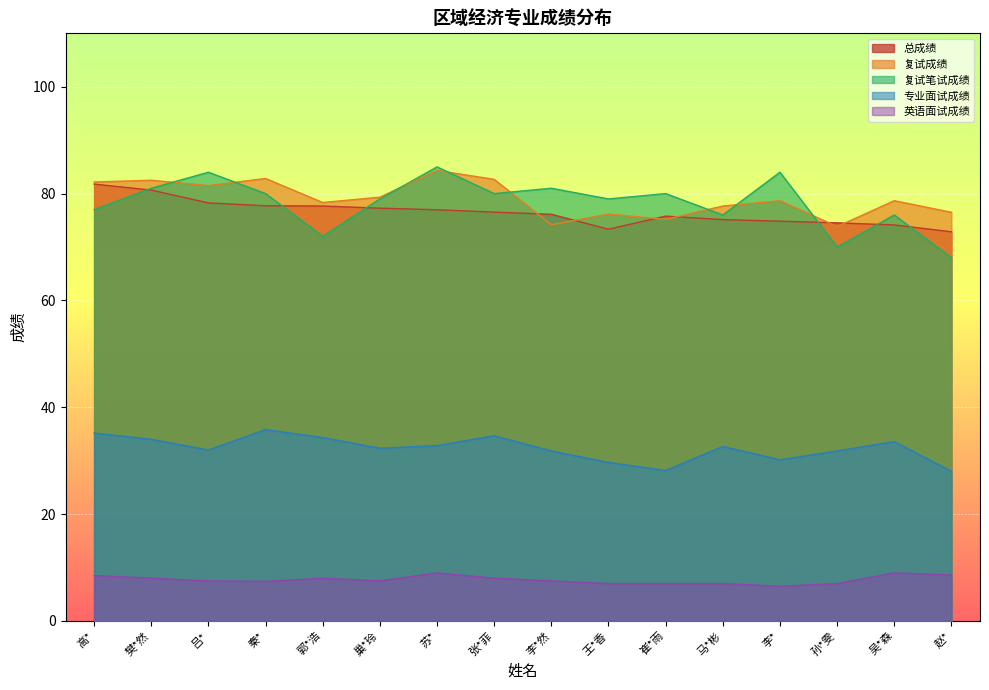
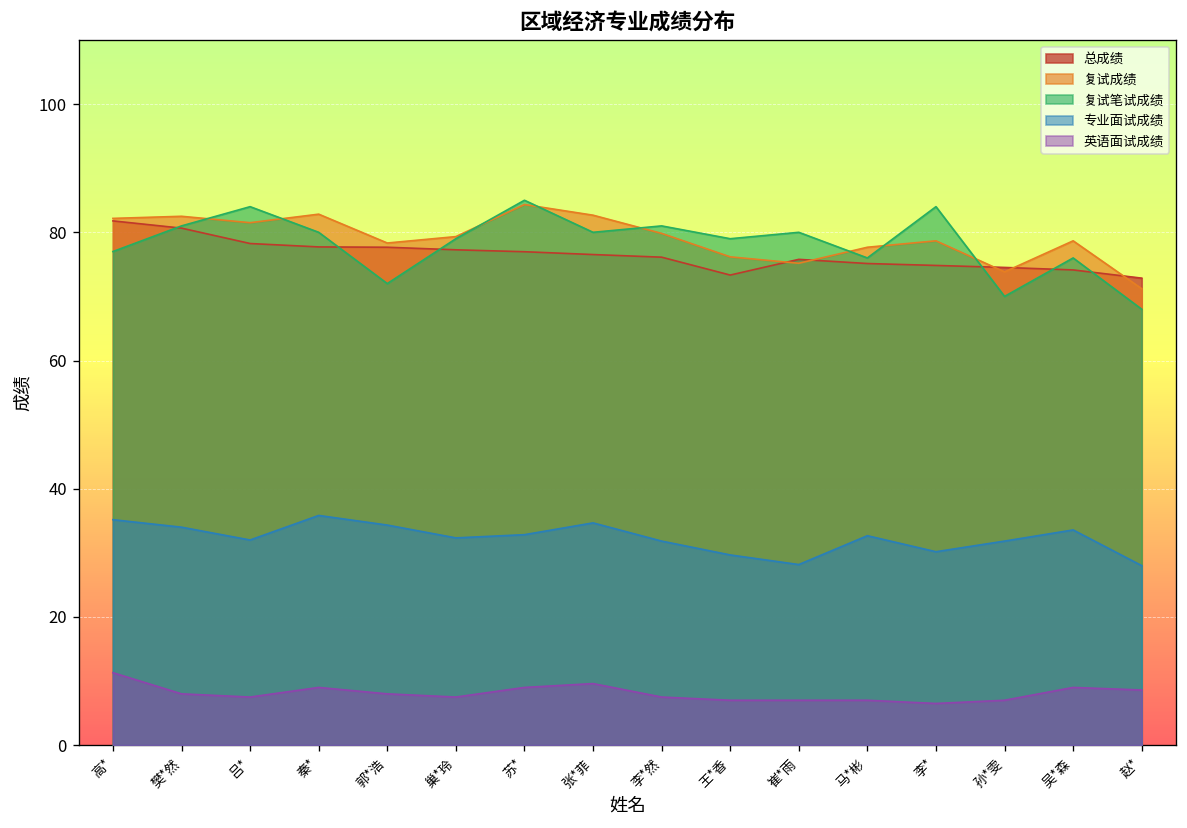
  {
    "总成绩": {
      "吕*": 78,
      "秦*": 78,
      "郭*浩": 78,
      "巢*玲": 77,
      "苏*": 77,
      "张*菲": 77,
      "李*然": 76,
      "王*香": 73,
      "崔*雨": 76,
      "马*彬": 75,
      "李*": 75,
      "孙*雯": 75,
      "吴*森": 74,
      "赵*": 73
    },
    "复试成绩": {
      "樊*然": 83,
      "吕*": 82,
      "秦*": 83,
      "郭*浩": 78,
      "苏*": 84,
      "张*菲": 83,
-     "李*然": 74,
+     "李*然": 80,
      "王*香": 76,
      "崔*雨": 75,
      "马*彬": 78,
      "李*": 79,
      "孙*雯": 74,
      "吴*森": 79,
-     "赵*": 77
+     "赵*": 71
    },
    "复试笔试成绩": {
      "高*": 77,
      "吕*": 84,
      "秦*": 80,
      "郭*浩": 72,
      "苏*": 85,
      "张*菲": 80,
      "李*然": 81,
      "王*香": 79,
      "崔*雨": 80,
      "马*彬": 76,
      "李*": 84,
      "孙*雯": 70,
      "吴*森": 76,
      "赵*": 68
    },
    "专业面试成绩": {
      "高*": 35,
      "樊*然": 34,
      "吕*": 32,
      "秦*": 36,
      "郭*浩": 34,
      "巢*玲": 32,
      "苏*": 33,
      "张*菲": 35,
      "李*然": 32,
      "王*香": 30,
      "崔*雨": 28,
      "马*彬": 33,
      "李*": 30,
      "孙*雯": 32,
      "吴*森": 34,
      "赵*": 28
    },
    "英语面试成绩": {
-     "高*": 9,
+     "高*": 11,
      "樊*然": 8,
      "吕*": 8,
-     "秦*": 7,
+     "秦*": 9,
      "郭*浩": 8,
      "巢*玲": 8,
      "苏*": 9,
-     "张*菲": 8,
+     "张*菲": 10,
      "李*然": 8,
      "王*香": 7,
      "崔*雨": 7,
      "马*彬": 7,
      "李*": 7,
      "孙*雯": 7,
      "吴*森": 9,
      "赵*": 9
    }
  }
